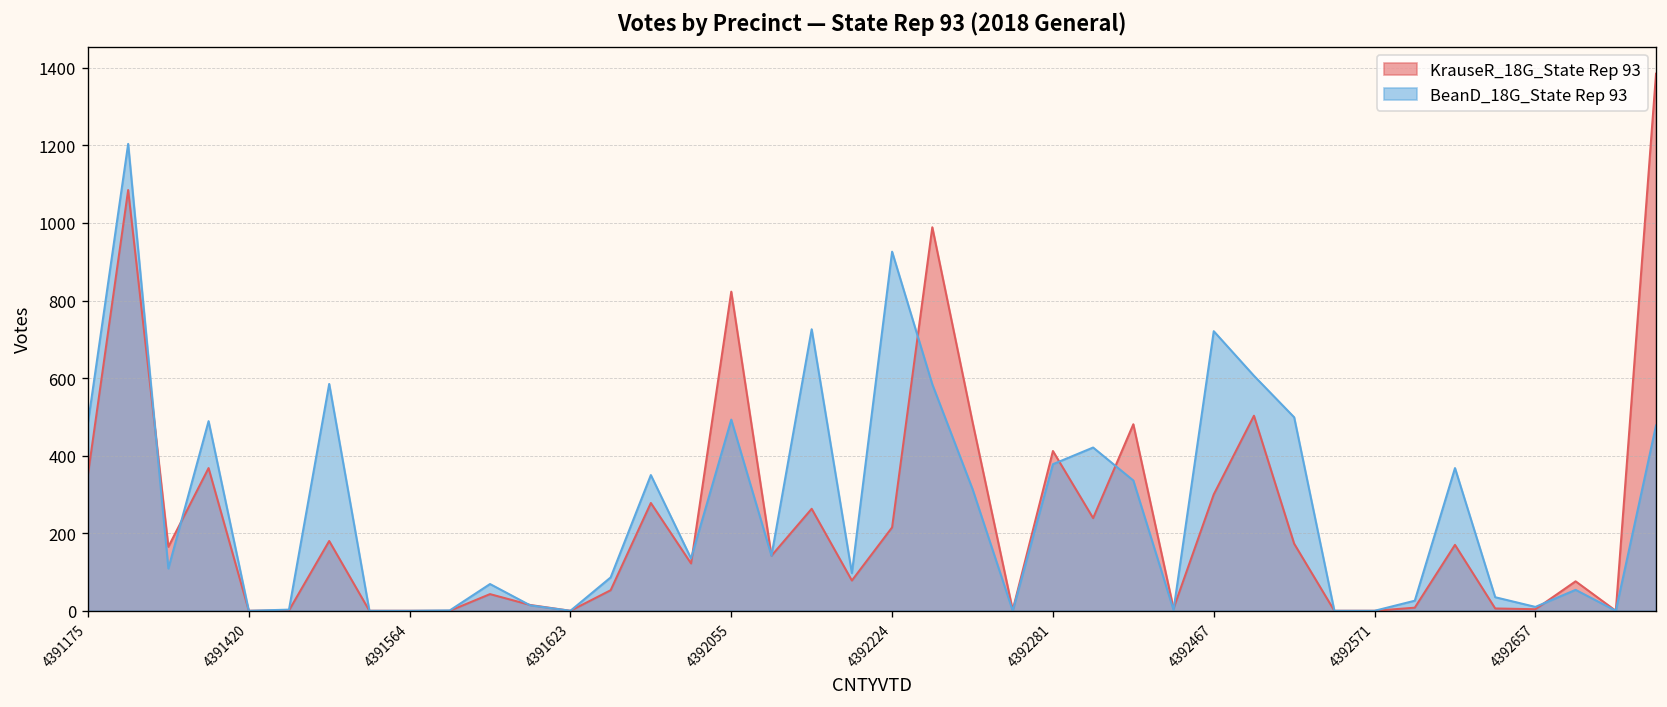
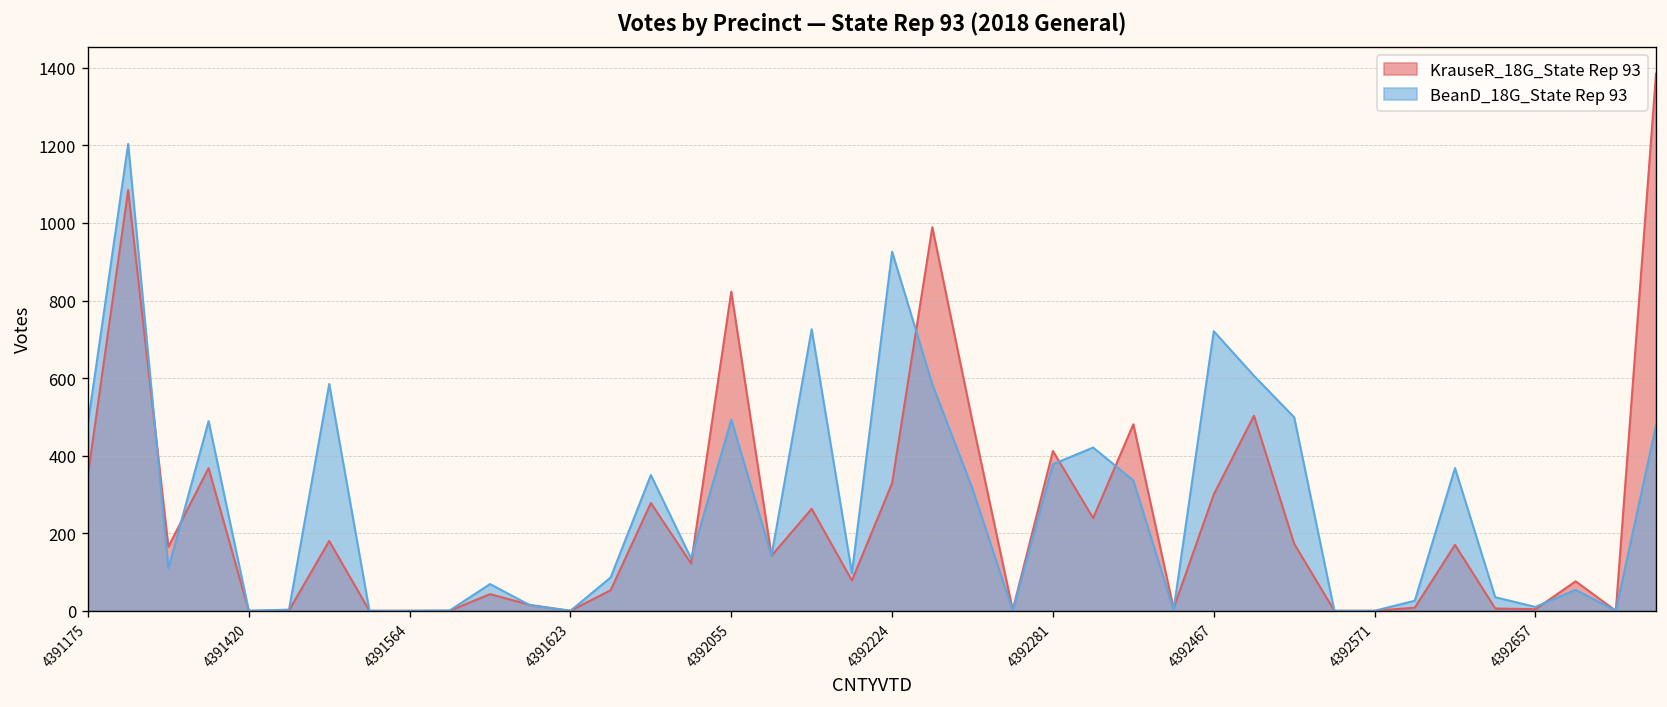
  {
    "KrauseR_18G_State Rep 93": {
      "4391175": 350,
      "4392055": 820,
-     "4392224": 220,
+     "4392224": 330,
      "4392281": 410,
      "4392467": 300
    },
    "BeanD_18G_State Rep 93": {
      "4391175": 480,
      "4392055": 490,
      "4392224": 930,
      "4392281": 380,
      "4392467": 720
    }
  }
